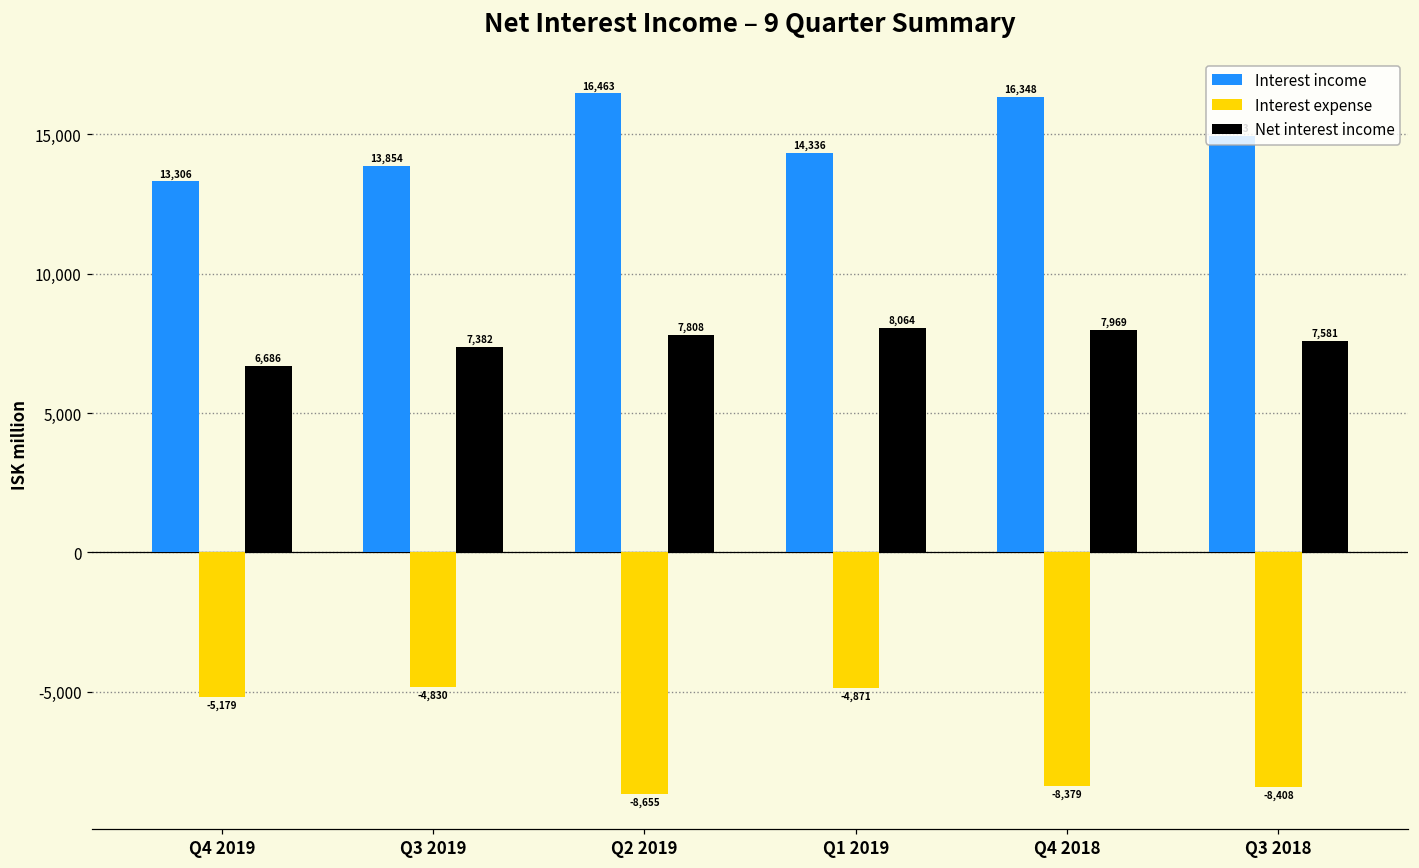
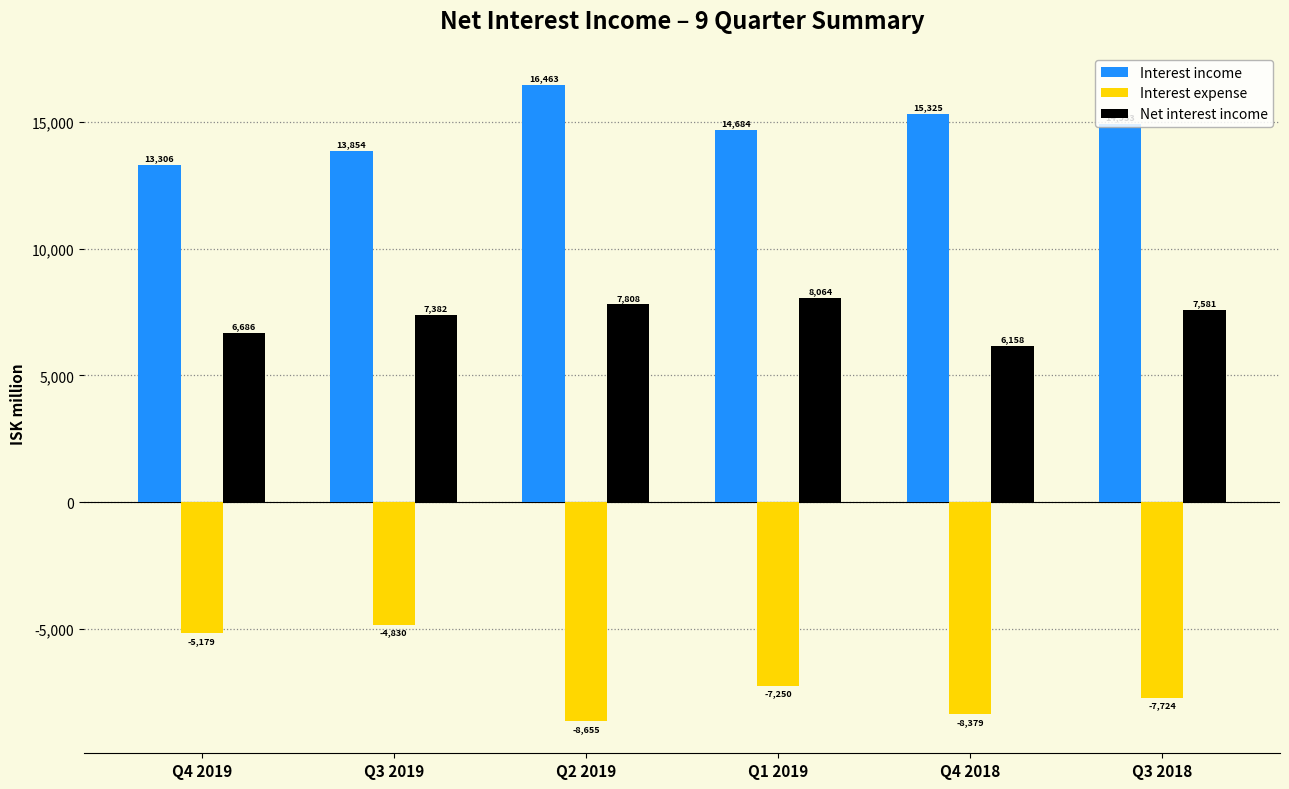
  {
    "Interest income": {
      "Q4 2019": "13,306",
      "Q3 2019": "13,854",
      "Q2 2019": "16,463",
-     "Q1 2019": "14,336",
-     "Q4 2018": "16,348"
+     "Q1 2019": "14,684",
+     "Q4 2018": "15,325"
    },
    "Interest expense": {
      "Q4 2019": "-5,179",
      "Q3 2019": "-4,830",
      "Q2 2019": "-8,655",
-     "Q1 2019": "-4,871",
+     "Q1 2019": "-7,250",
      "Q4 2018": "-8,379",
-     "Q3 2018": "-8,408"
+     "Q3 2018": "-7,724"
    },
    "Net interest income": {
      "Q4 2019": "6,686",
      "Q3 2019": "7,382",
      "Q2 2019": "7,808",
      "Q1 2019": "8,064",
-     "Q4 2018": "7,969",
+     "Q4 2018": "6,158",
      "Q3 2018": "7,581"
    }
  }
